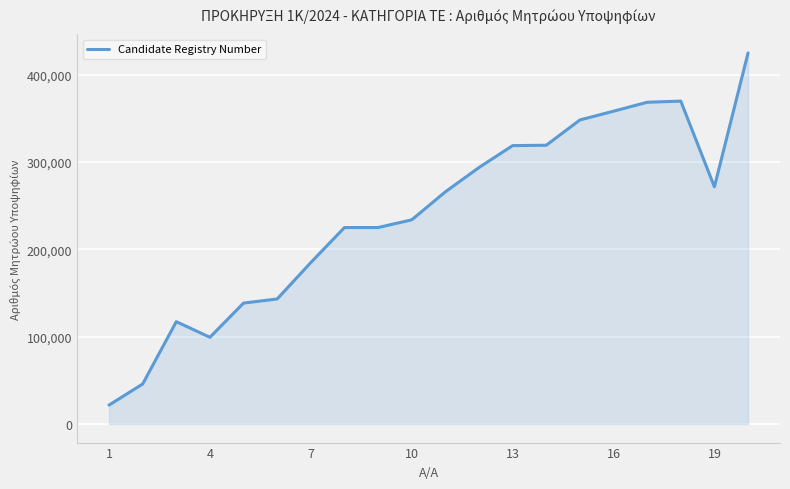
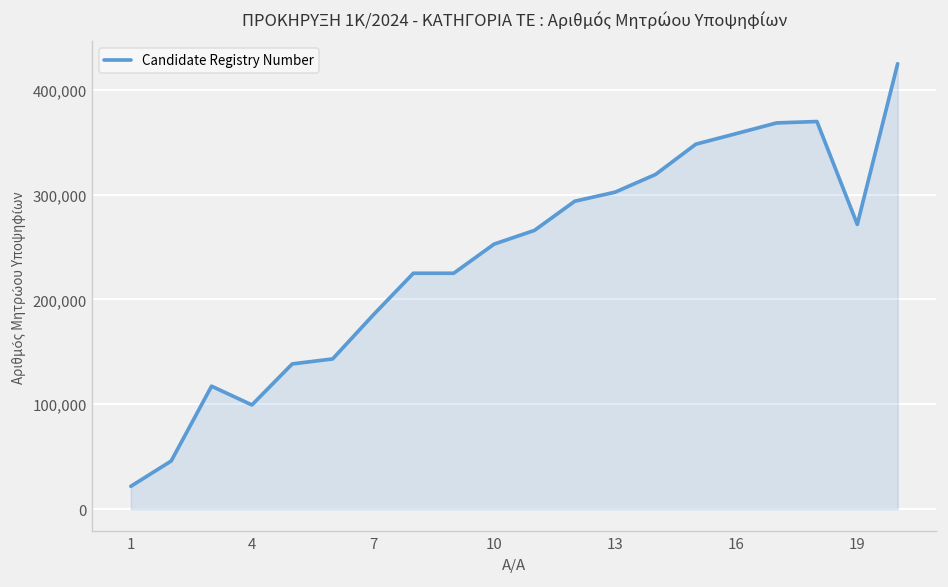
  {
    "1": "20,000",
    "4": "100,000",
    "7": "180,000",
-   "10": "230,000",
-   "13": "320,000",
+   "10": "250,000",
+   "13": "300,000",
    "16": "360,000",
    "19": "270,000"
  }
